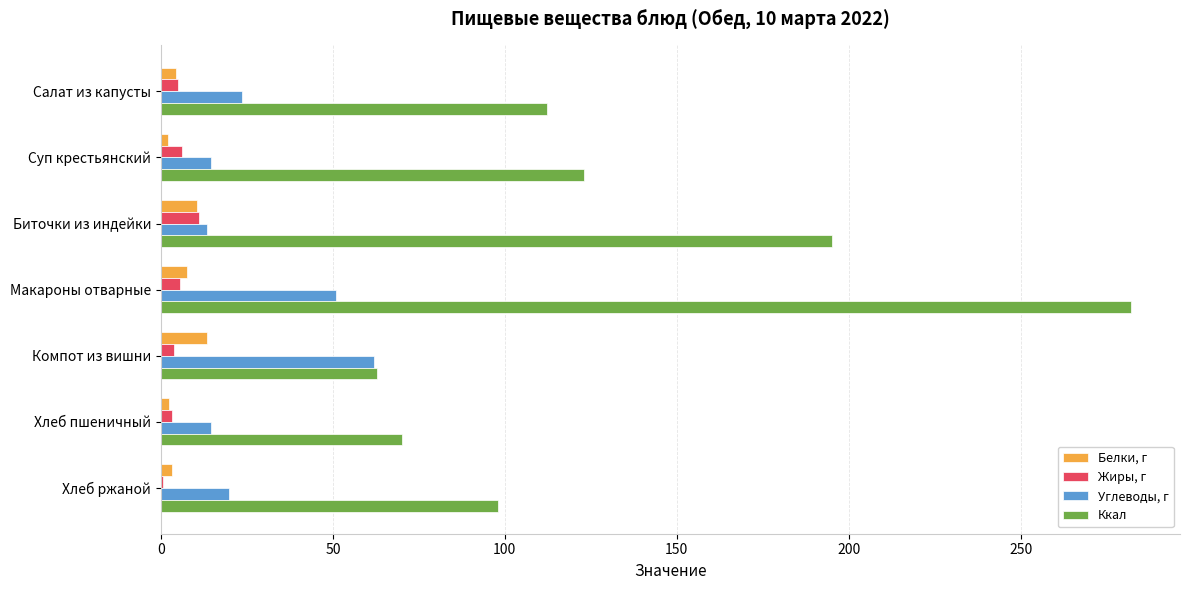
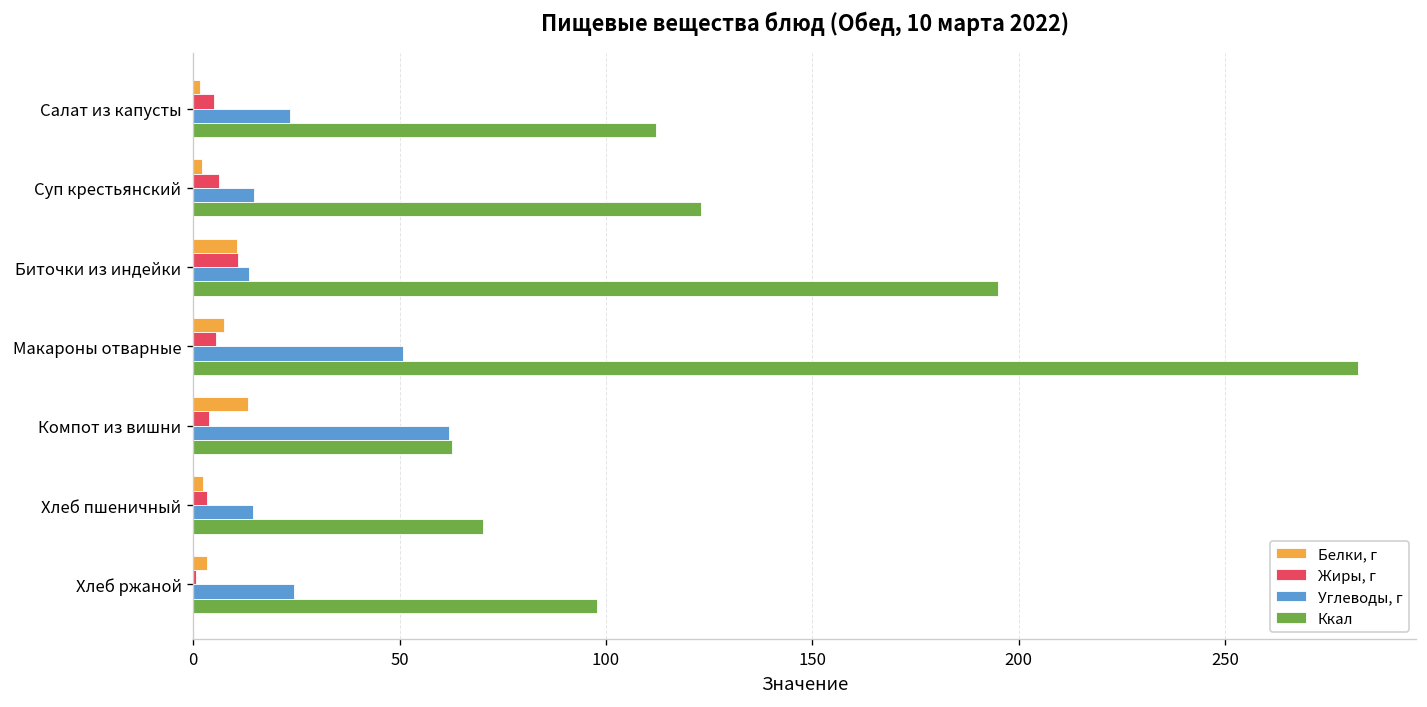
  {
    "Белки, г": {
-     "Салат из капусты": 4,
+     "Салат из капусты": 2,
      "Суп крестьянский": 2,
      "Биточки из индейки": 11,
      "Макароны отварные": 7,
      "Компот из вишни": 13,
      "Хлеб пшеничный": 2,
      "Хлеб ржаной": 3
    },
    "Жиры, г": {
      "Салат из капусты": 5,
      "Суп крестьянский": 6,
      "Биточки из индейки": 11,
      "Макароны отварные": 5,
      "Компот из вишни": 4,
      "Хлеб пшеничный": 3
    },
    "Углеводы, г": {
      "Салат из капусты": 23,
      "Суп крестьянский": 15,
      "Биточки из индейки": 13,
      "Макароны отварные": 51,
      "Компот из вишни": 62,
      "Хлеб пшеничный": 14,
-     "Хлеб ржаной": 20
+     "Хлеб ржаной": 24
    },
    "Ккал": {
      "Салат из капусты": 112,
      "Суп крестьянский": 123,
      "Биточки из индейки": 195,
      "Макароны отварные": 282,
      "Компот из вишни": 63,
      "Хлеб пшеничный": 70,
      "Хлеб ржаной": 98
    }
  }
